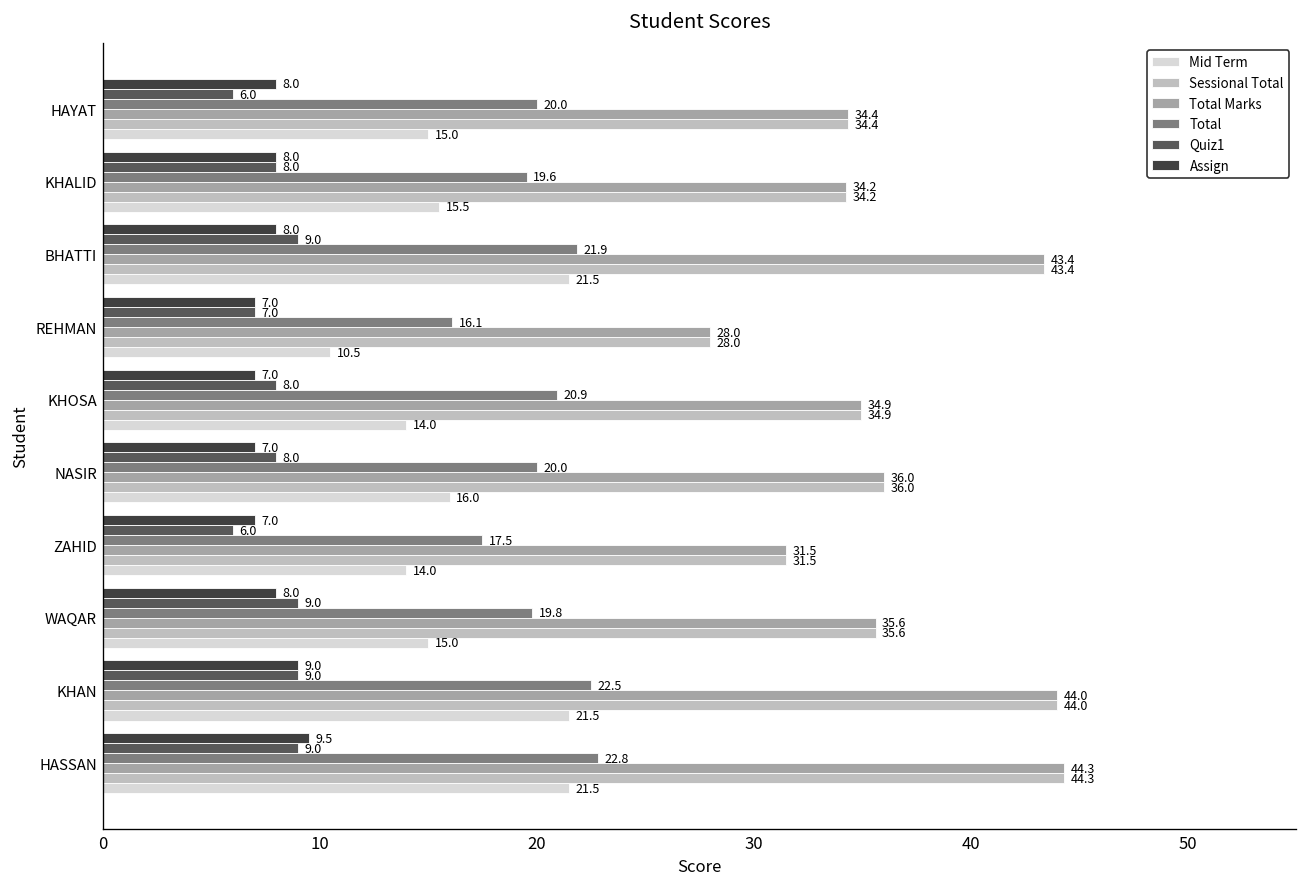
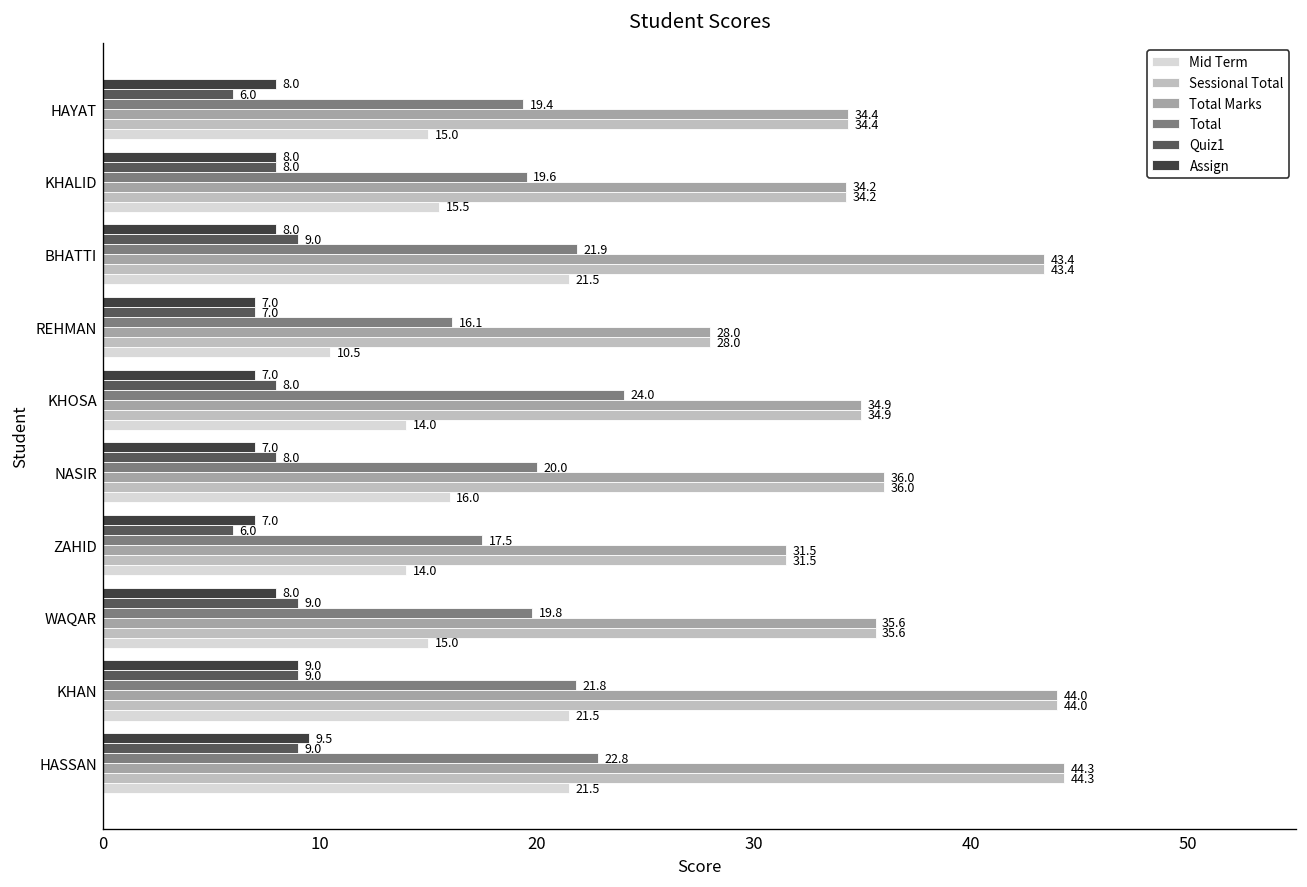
  {
    "Total": {
-     "HAYAT": 20.0,
+     "HAYAT": 19.4,
      "KHALID": 19.6,
      "BHATTI": 21.9,
      "REHMAN": 16.1,
-     "KHOSA": 20.9,
+     "KHOSA": 24.0,
      "NASIR": 20.0,
      "ZAHID": 17.5,
      "WAQAR": 19.8,
-     "KHAN": 22.5,
+     "KHAN": 21.8,
      "HASSAN": 22.8
    }
  }
